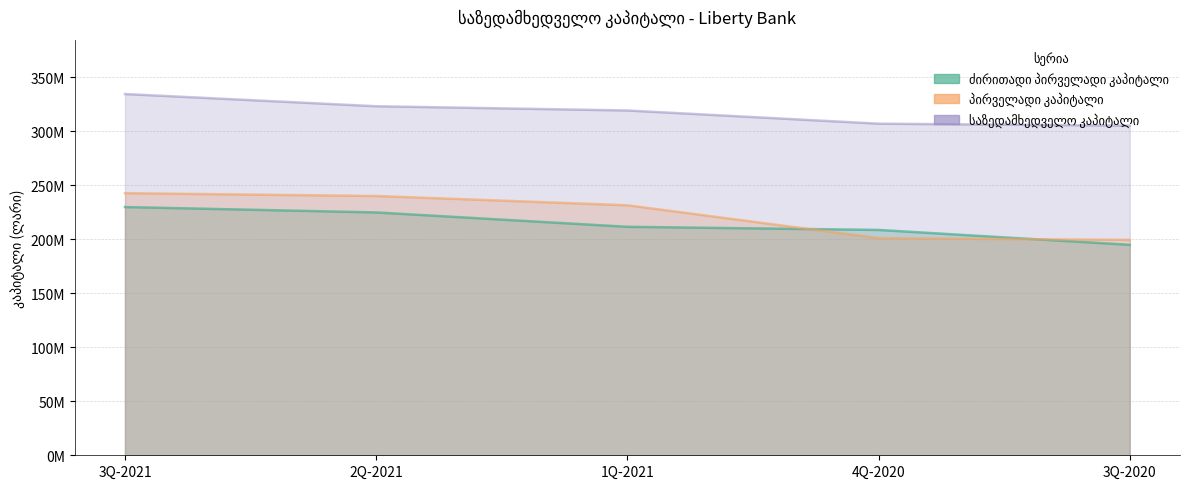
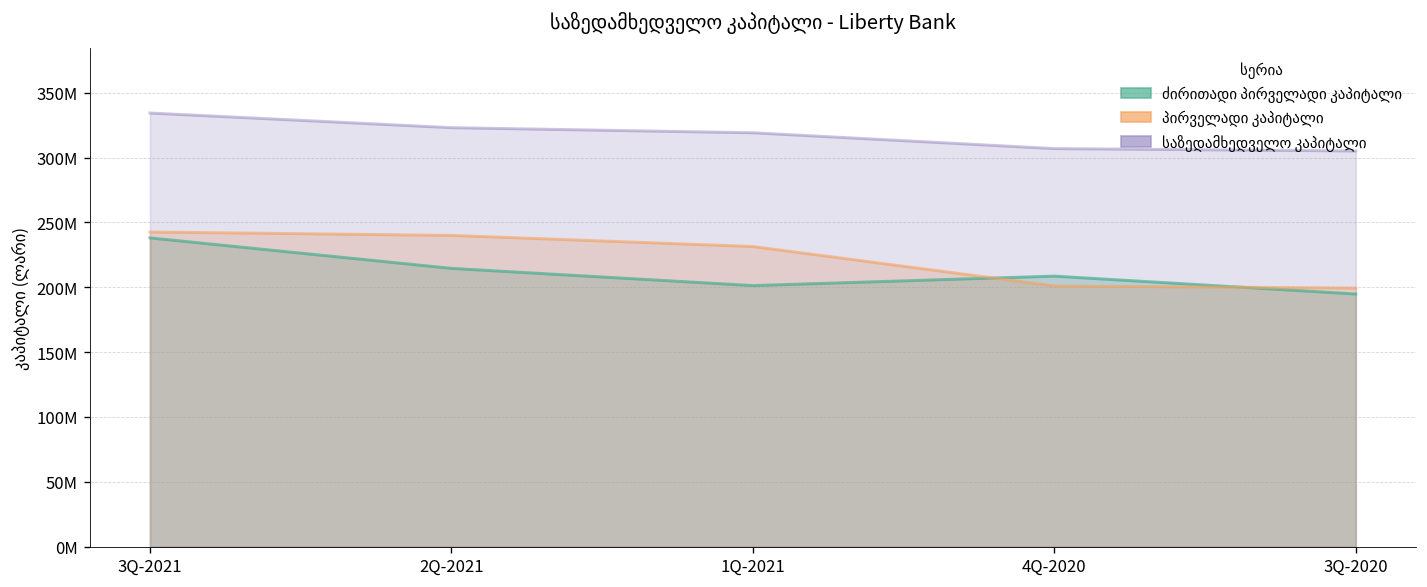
  {
    "ძირითადი პირველადი კაპიტალი": {
-     "3Q-2021": 230000000,
-     "2Q-2021": 225000000,
-     "1Q-2021": 211000000,
+     "3Q-2021": 238000000,
+     "2Q-2021": 215000000,
+     "1Q-2021": 201000000,
      "4Q-2020": 209000000,
      "3Q-2020": 195000000
    }
  }
